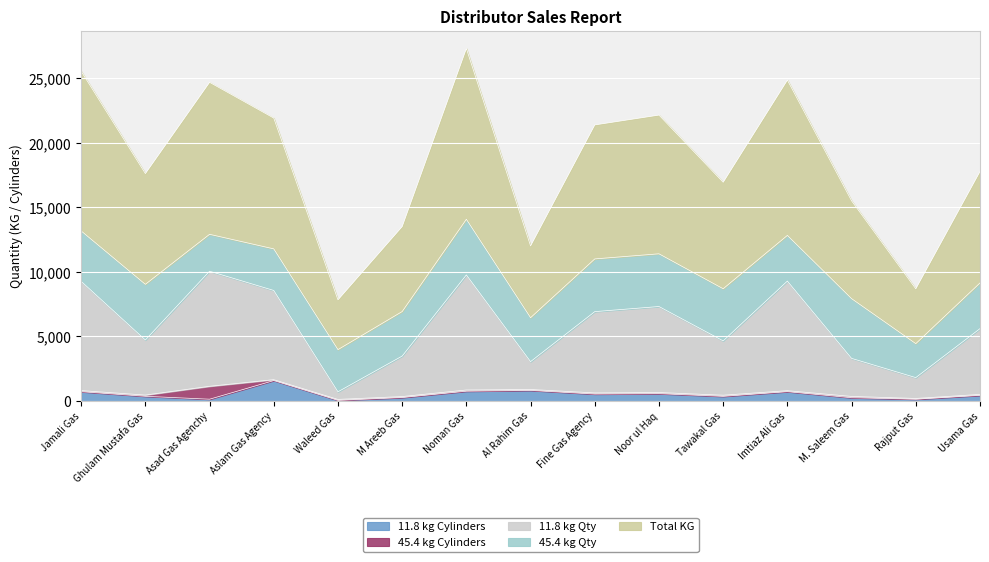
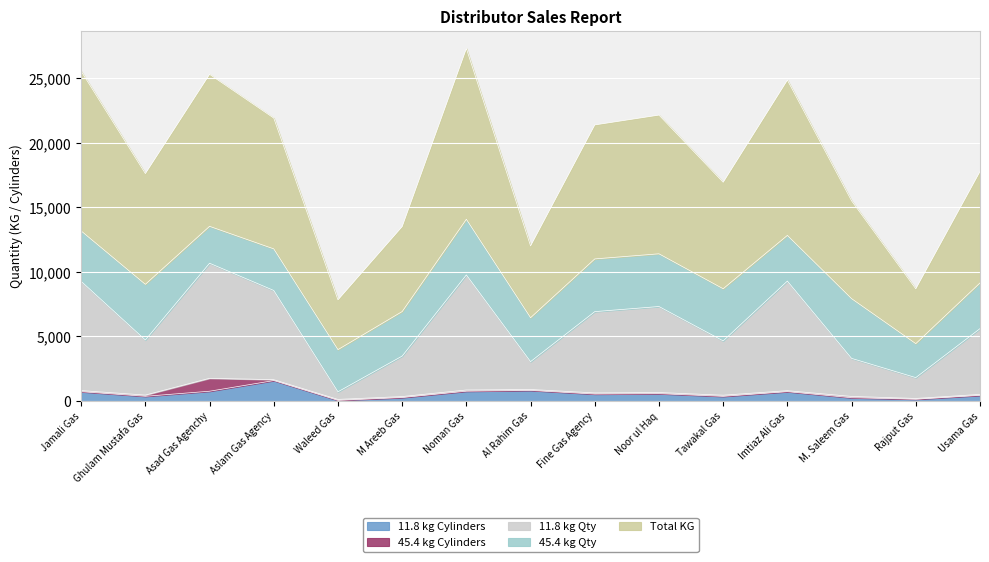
  {
    "11.8 kg Cylinders": {
-     "Asad Gas Agenchy": "100"
+     "Asad Gas Agenchy": "800"
    },
    "45.4 kg Cylinders": {
      "Asad Gas Agenchy": "1,000"
    }
  }
